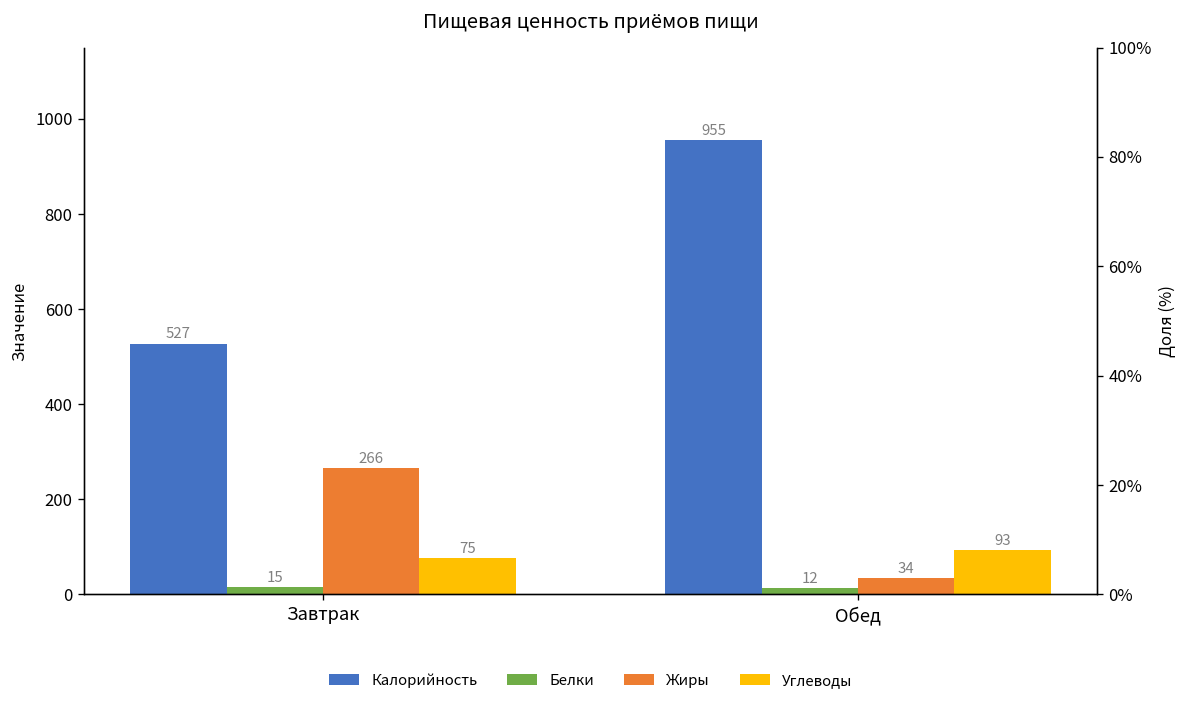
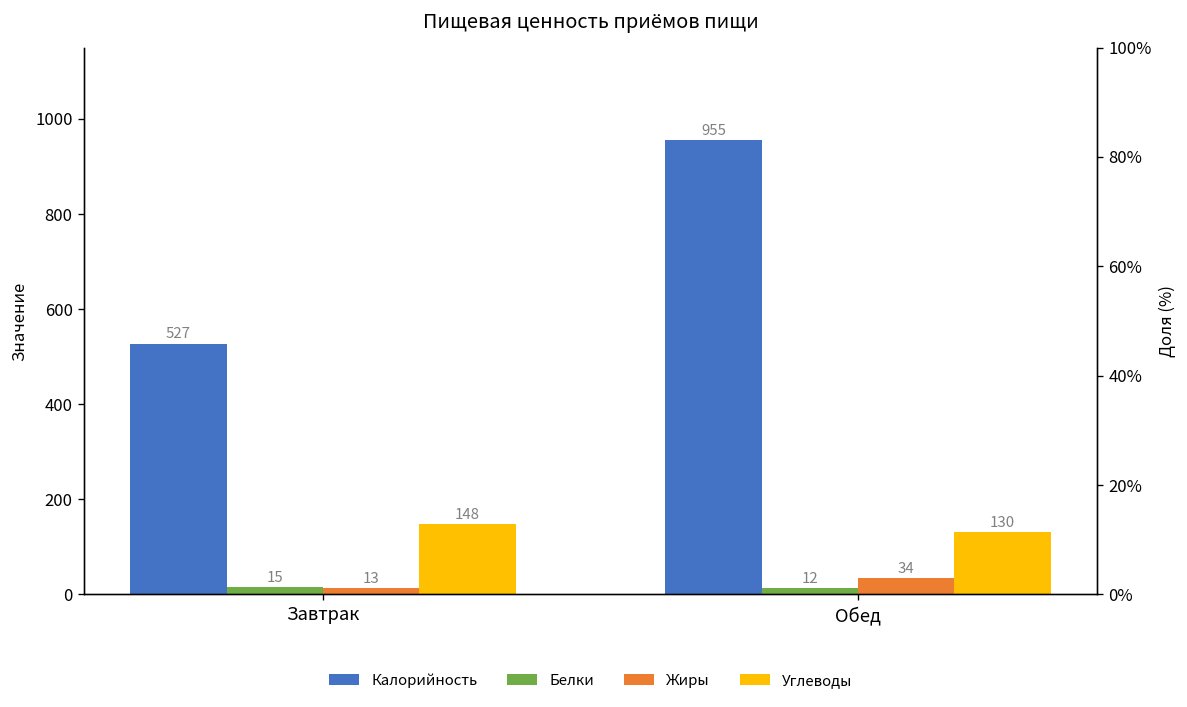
  {
    "Калорийность": {
      "Завтрак": 527,
      "Обед": 955
    },
    "Белки": {
      "Завтрак": 15,
      "Обед": 12
    },
    "Жиры": {
-     "Завтрак": 266,
+     "Завтрак": 13,
      "Обед": 34
    },
    "Углеводы": {
-     "Завтрак": 75,
-     "Обед": 93
+     "Завтрак": 148,
+     "Обед": 130
    }
  }
